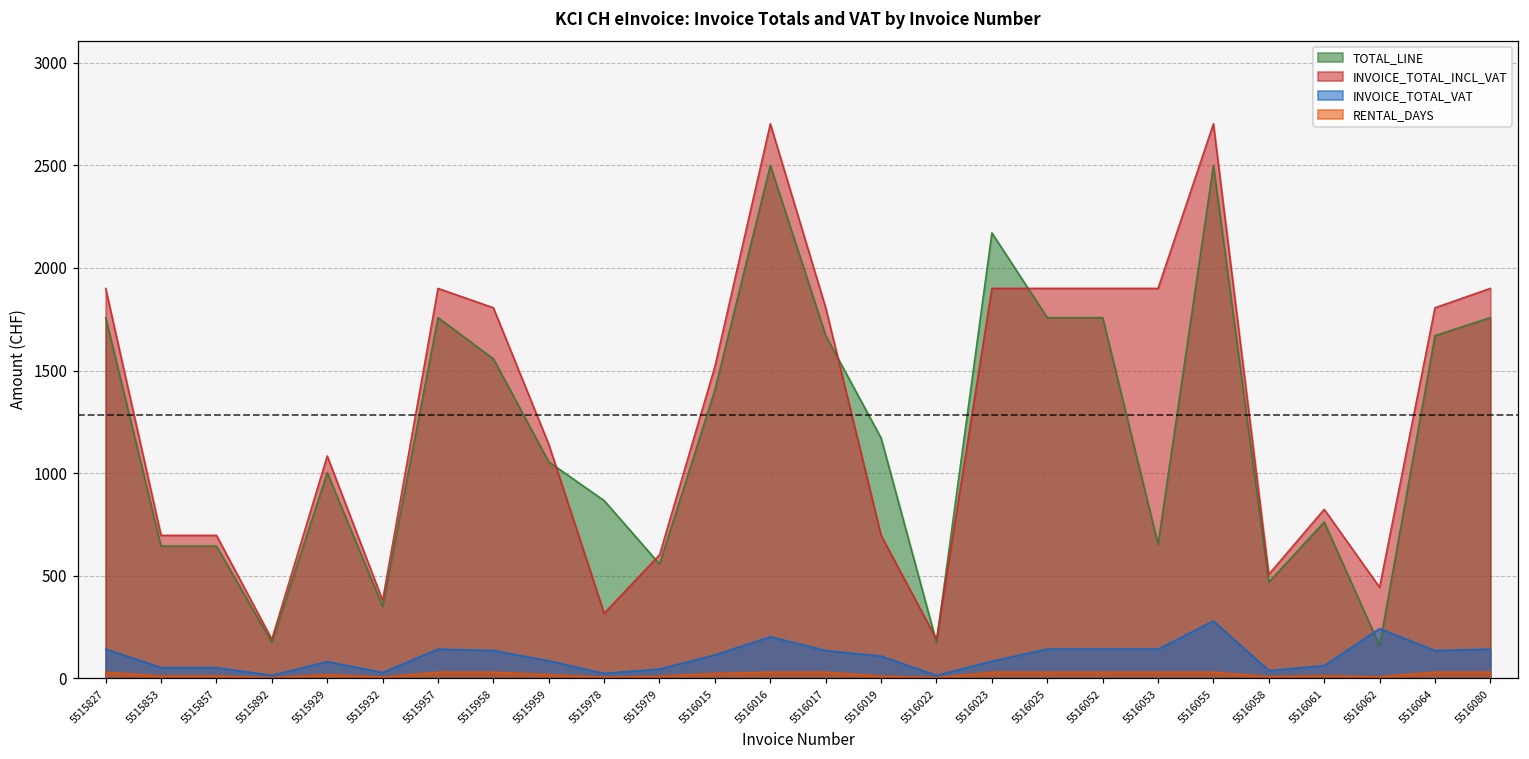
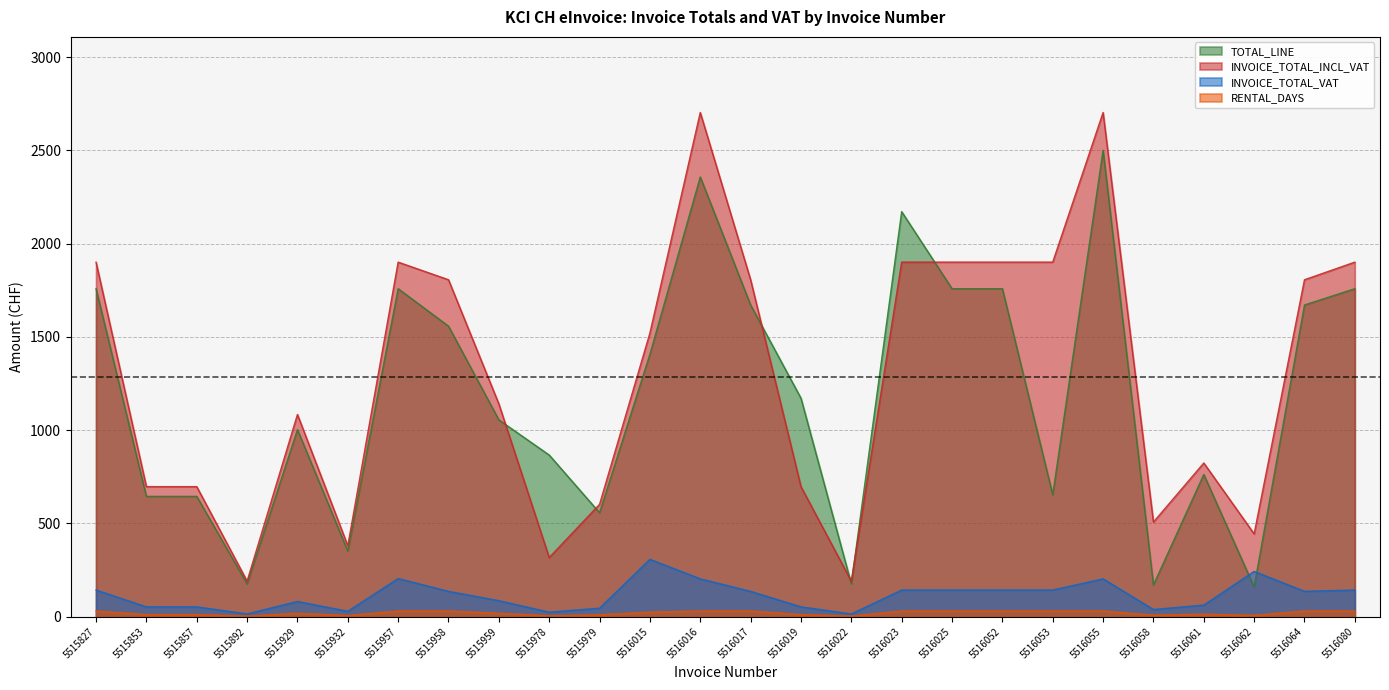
  {
    "TOTAL_LINE": {
      "5515827": 1760,
      "5515853": 640,
      "5515857": 640,
      "5515892": 180,
      "5515929": 1000,
      "5515932": 350,
      "5515957": 1760,
      "5515958": 1560,
      "5515959": 1050,
      "5515978": 870,
      "5515979": 560,
      "5516015": 1410,
-     "5516016": 2500,
+     "5516016": 2360,
      "5516017": 1670,
      "5516019": 1170,
      "5516022": 180,
      "5516023": 2170,
      "5516025": 1760,
      "5516052": 1760,
      "5516053": 650,
      "5516055": 2500,
-     "5516058": 470,
+     "5516058": 170,
      "5516061": 760,
      "5516062": 160,
      "5516064": 1670,
      "5516080": 1760
    },
    "INVOICE_TOTAL_VAT": {
      "5515827": 140,
      "5515853": 50,
      "5515857": 50,
      "5515929": 80,
      "5515932": 30,
-     "5515957": 140,
+     "5515957": 200,
      "5515958": 140,
      "5515959": 90,
      "5515978": 20,
      "5515979": 50,
-     "5516015": 110,
+     "5516015": 310,
      "5516016": 200,
      "5516017": 140,
-     "5516019": 110,
-     "5516023": 80,
+     "5516019": 50,
+     "5516023": 140,
      "5516025": 140,
      "5516052": 140,
      "5516053": 140,
-     "5516055": 280,
+     "5516055": 200,
      "5516058": 40,
      "5516061": 60,
      "5516062": 240,
      "5516064": 140,
      "5516080": 140
    }
  }
